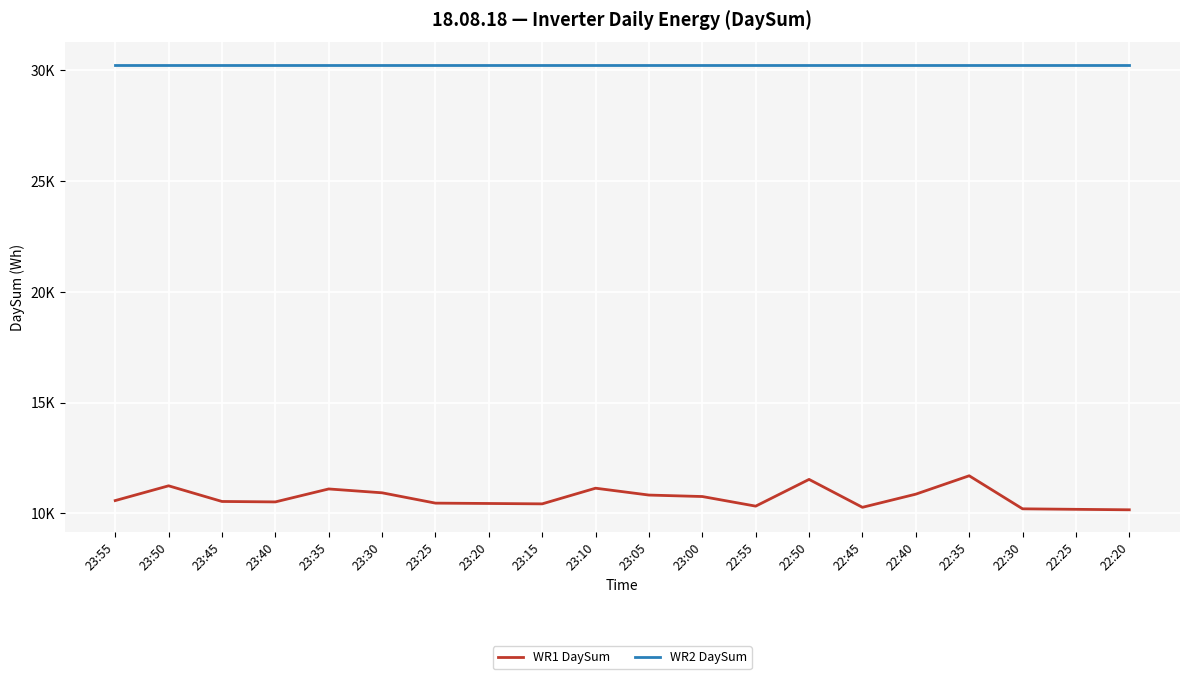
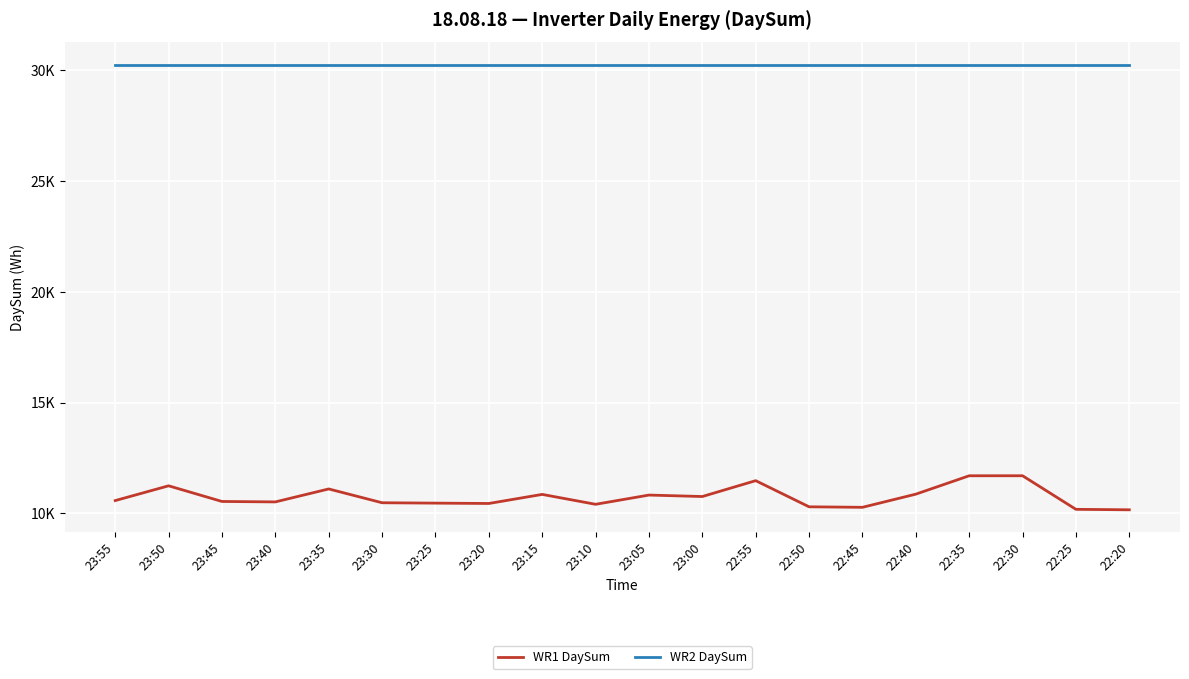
  {
    "WR1 DaySum": {
      "23:55": 10600,
      "23:50": 11200,
      "23:45": 10500,
      "23:40": 10500,
      "23:35": 11100,
-     "23:30": 10900,
+     "23:30": 10500,
      "23:25": 10500,
      "23:20": 10500,
-     "23:15": 10400,
-     "23:10": 11100,
+     "23:15": 10900,
+     "23:10": 10400,
      "23:05": 10800,
      "23:00": 10800,
-     "22:55": 10300,
-     "22:50": 11500,
+     "22:55": 11500,
+     "22:50": 10300,
      "22:45": 10300,
      "22:40": 10900,
      "22:35": 11700,
-     "22:30": 10200,
+     "22:30": 11700,
      "22:25": 10200,
      "22:20": 10200
    },
    "WR2 DaySum": {
      "23:55": 30300,
      "23:50": 30300,
      "23:45": 30300,
      "23:40": 30300,
      "23:35": 30300,
      "23:30": 30300,
      "23:25": 30300,
      "23:20": 30300,
      "23:15": 30300,
      "23:10": 30300,
      "23:05": 30300,
      "23:00": 30300,
      "22:55": 30300,
      "22:50": 30300,
      "22:45": 30300,
      "22:40": 30300,
      "22:35": 30300,
      "22:30": 30300,
      "22:25": 30300,
      "22:20": 30300
    }
  }
